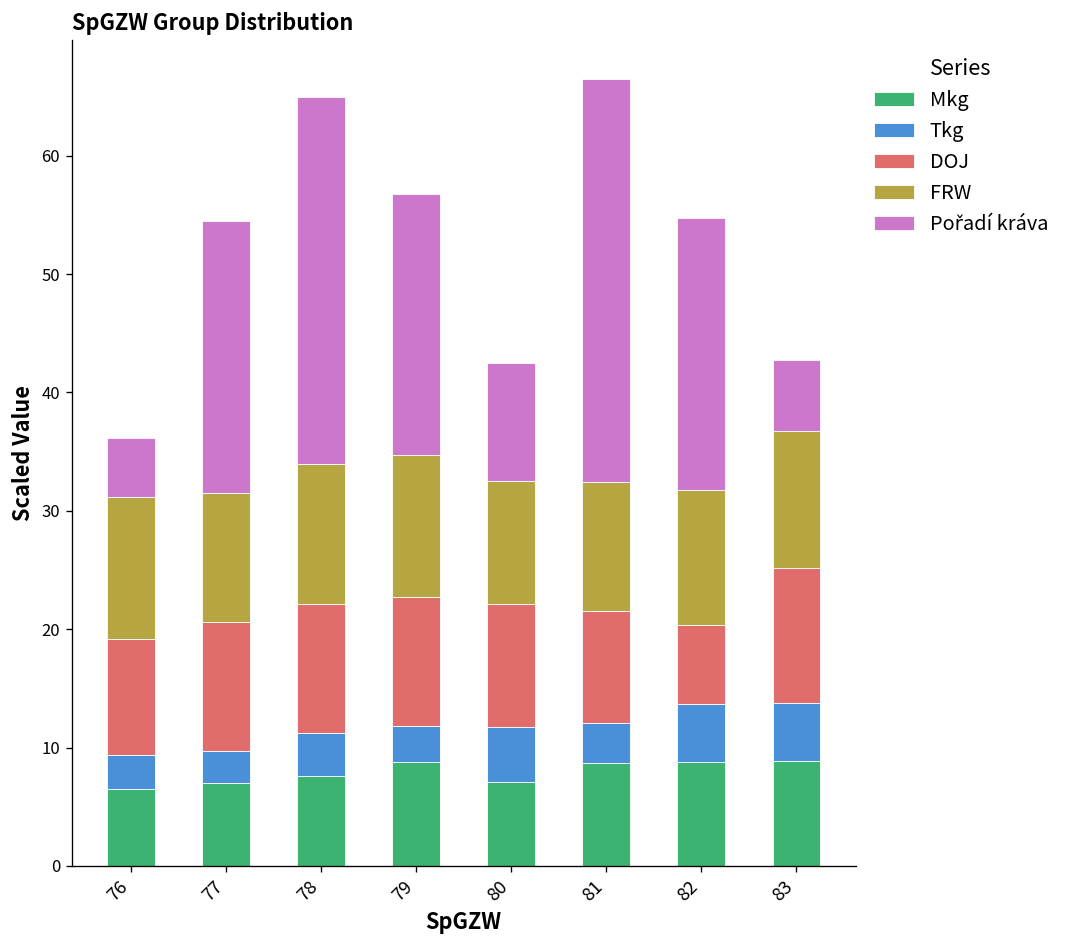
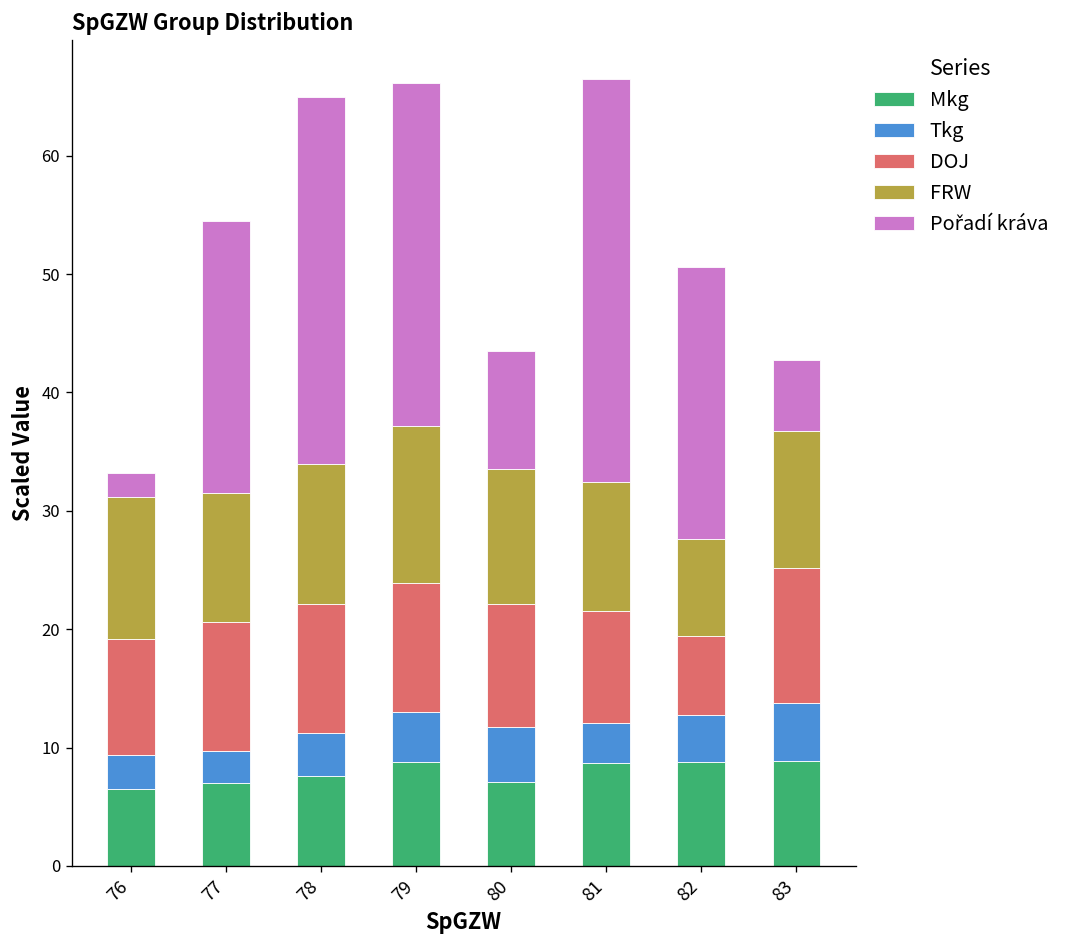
  {
    "Mkg": {
      "76": 6,
      "77": 7,
      "78": 8,
      "79": 9,
      "80": 7,
      "81": 9,
      "82": 9,
      "83": 9
    },
    "Tkg": {
      "76": 3,
      "77": 3,
      "78": 4,
-     "79": 3,
+     "79": 4,
      "80": 5,
      "81": 3,
-     "82": 5,
+     "82": 4,
      "83": 5
    },
    "DOJ": {
      "76": 10,
      "77": 11,
      "78": 11,
      "79": 11,
      "80": 10,
      "81": 10,
      "82": 7,
      "83": 11
    },
    "FRW": {
      "76": 12,
      "77": 11,
      "78": 12,
-     "79": 12,
-     "80": 10,
+     "79": 13,
+     "80": 11,
      "81": 11,
-     "82": 11,
+     "82": 8,
      "83": 12
    },
    "Pořadí kráva": {
-     "76": 5,
+     "76": 2,
      "77": 23,
      "78": 31,
-     "79": 22,
+     "79": 29,
      "80": 10,
      "81": 34,
      "82": 23,
      "83": 6
    }
  }
